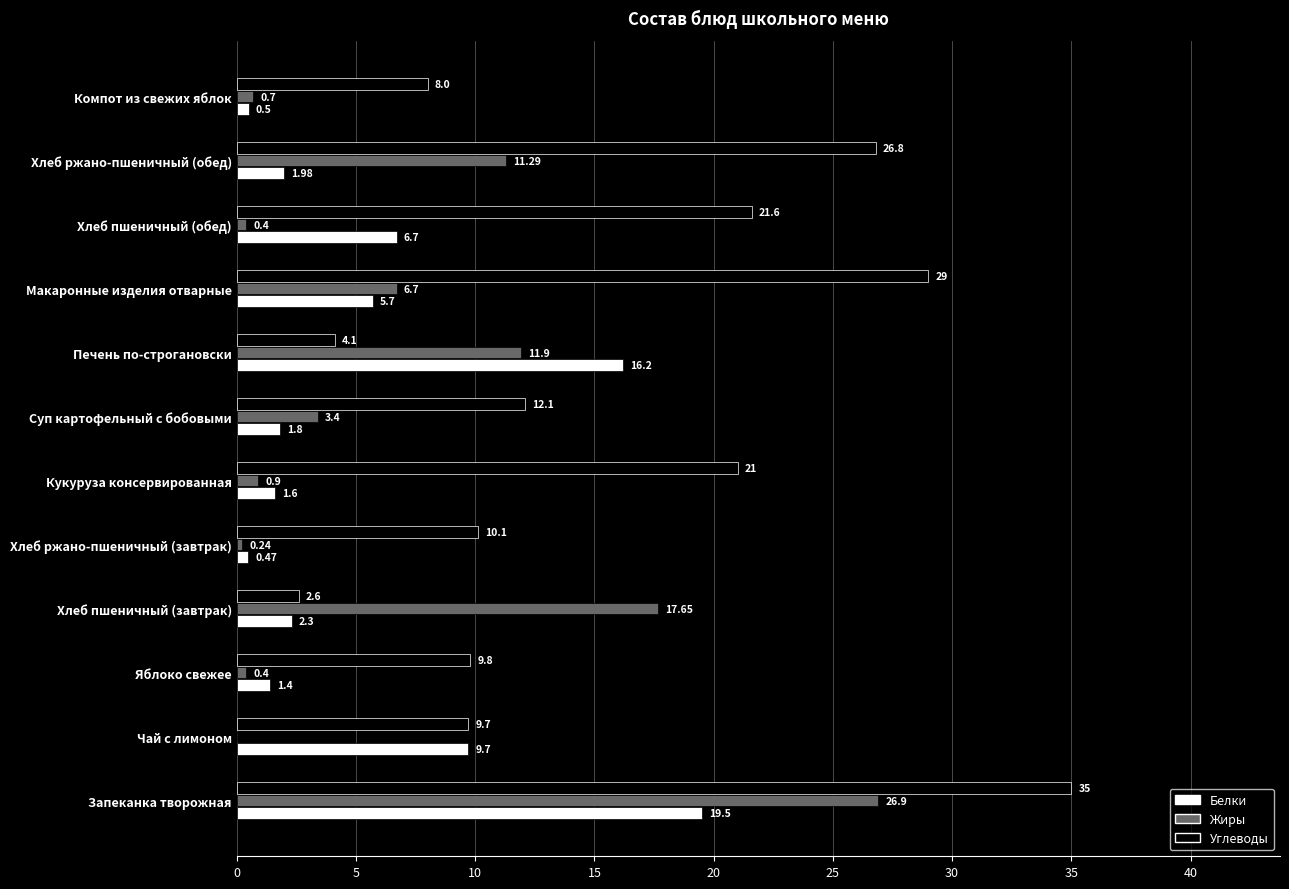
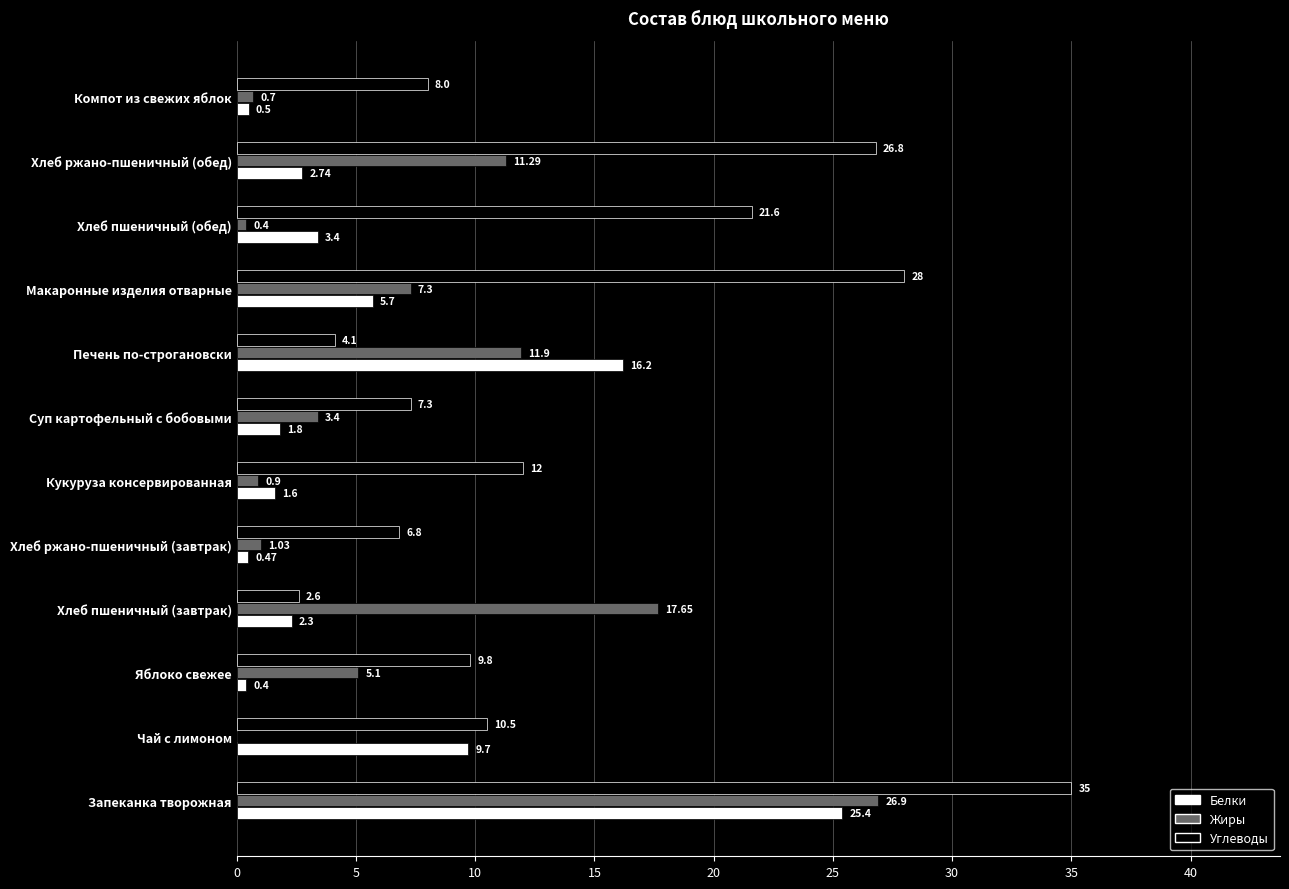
  {
    "Белки": {
      "Компот из свежих яблок": 0.5,
-     "Хлеб ржано-пшеничный (обед)": 1.98,
-     "Хлеб пшеничный (обед)": 6.7,
+     "Хлеб ржано-пшеничный (обед)": 2.74,
+     "Хлеб пшеничный (обед)": 3.4,
      "Макаронные изделия отварные": 5.7,
      "Печень по-строгановски": 16.2,
      "Суп картофельный с бобовыми": 1.8,
      "Кукуруза консервированная": 1.6,
      "Хлеб ржано-пшеничный (завтрак)": 0.47,
      "Хлеб пшеничный (завтрак)": 2.3,
-     "Яблоко свежее": 1.4,
+     "Яблоко свежее": 0.4,
      "Чай с лимоном": 9.7,
-     "Запеканка творожная": 19.5
+     "Запеканка творожная": 25.4
    },
    "Жиры": {
      "Компот из свежих яблок": 0.7,
      "Хлеб ржано-пшеничный (обед)": 11.29,
      "Хлеб пшеничный (обед)": 0.4,
-     "Макаронные изделия отварные": 6.7,
+     "Макаронные изделия отварные": 7.3,
      "Печень по-строгановски": 11.9,
      "Суп картофельный с бобовыми": 3.4,
      "Кукуруза консервированная": 0.9,
-     "Хлеб ржано-пшеничный (завтрак)": 0.24,
+     "Хлеб ржано-пшеничный (завтрак)": 1.03,
      "Хлеб пшеничный (завтрак)": 17.65,
-     "Яблоко свежее": 0.4,
+     "Яблоко свежее": 5.1,
      "Запеканка творожная": 26.9
    },
    "Углеводы": {
      "Компот из свежих яблок": 8.0,
      "Хлеб ржано-пшеничный (обед)": 26.8,
      "Хлеб пшеничный (обед)": 21.6,
-     "Макаронные изделия отварные": 29,
+     "Макаронные изделия отварные": 28,
      "Печень по-строгановски": 4.1,
-     "Суп картофельный с бобовыми": 12.1,
-     "Кукуруза консервированная": 21,
-     "Хлеб ржано-пшеничный (завтрак)": 10.1,
+     "Суп картофельный с бобовыми": 7.3,
+     "Кукуруза консервированная": 12,
+     "Хлеб ржано-пшеничный (завтрак)": 6.8,
      "Хлеб пшеничный (завтрак)": 2.6,
      "Яблоко свежее": 9.8,
-     "Чай с лимоном": 9.7,
+     "Чай с лимоном": 10.5,
      "Запеканка творожная": 35
    }
  }
